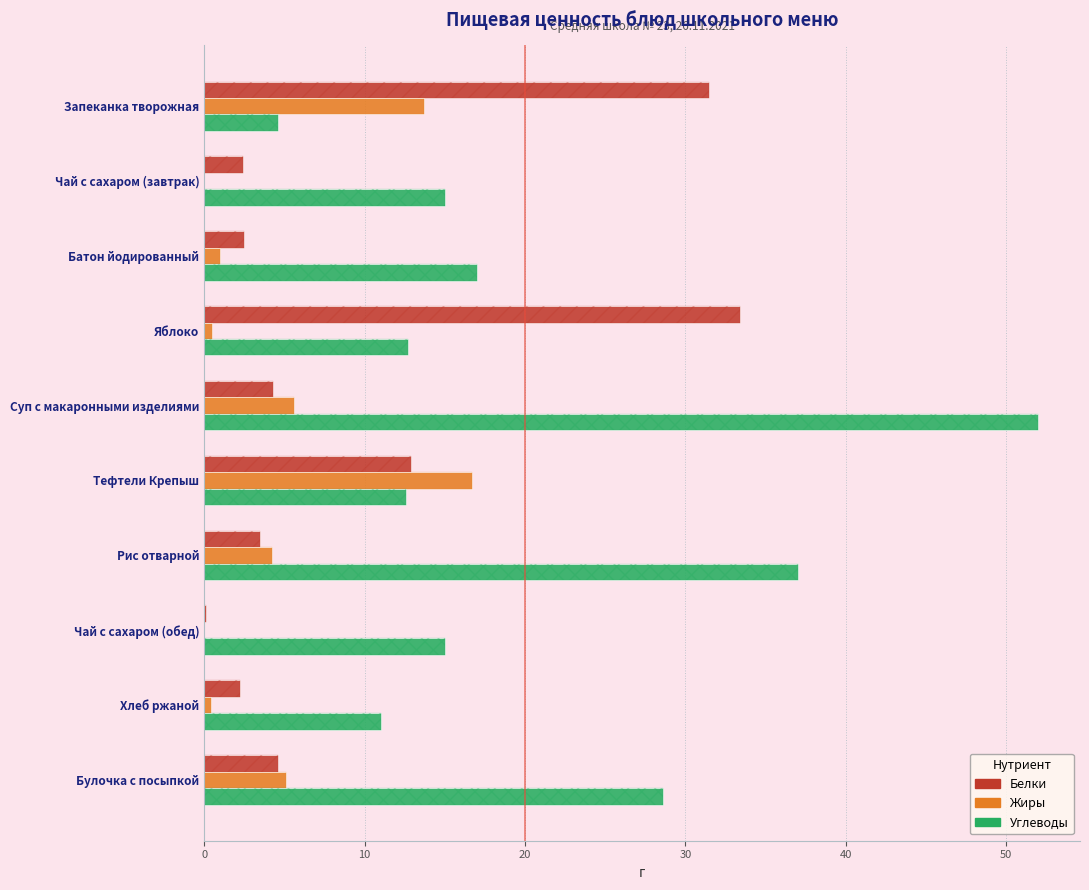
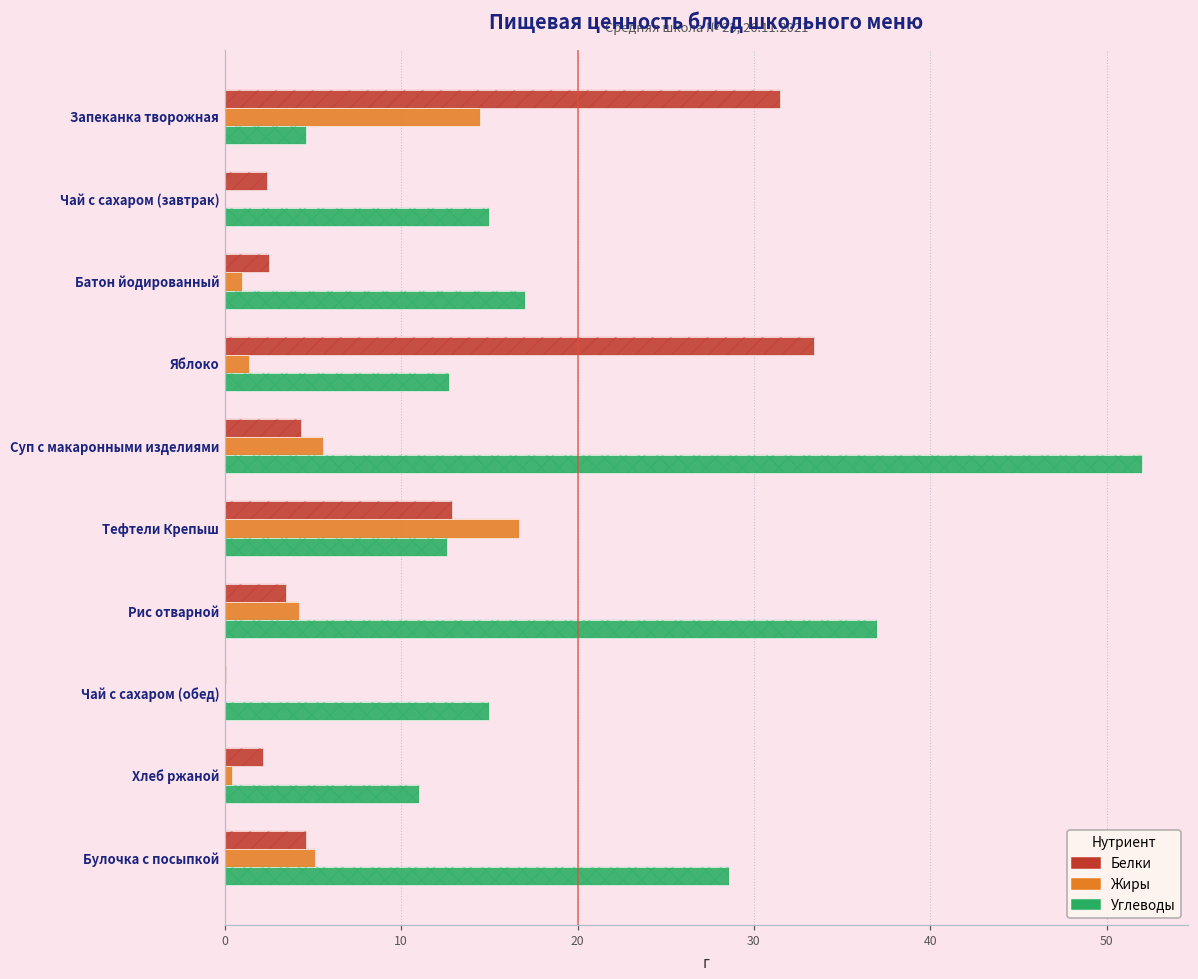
  {
    "Белки": {
      "Запеканка творожная": 31.5,
      "Чай с сахаром (завтрак)": 2.4,
      "Батон йодированный": 2.5,
      "Яблоко": 33.4,
      "Суп с макаронными изделиями": 4.3,
      "Тефтели Крепыш": 12.9,
      "Рис отварной": 3.5,
      "Хлеб ржаной": 2.2,
      "Булочка с посыпкой": 4.6
    },
    "Жиры": {
-     "Запеканка творожная": 13.7,
+     "Запеканка творожная": 14.5,
      "Чай с сахаром (завтрак)": 0.0,
      "Батон йодированный": 1.0,
-     "Яблоко": 0.5,
+     "Яблоко": 1.4,
      "Суп с макаронными изделиями": 5.6,
      "Тефтели Крепыш": 16.7,
      "Рис отварной": 4.2,
      "Чай с сахаром (обед)": 0.0,
      "Хлеб ржаной": 0.4,
      "Булочка с посыпкой": 5.1
    },
    "Углеводы": {
      "Запеканка творожная": 4.6,
      "Чай с сахаром (завтрак)": 15.0,
      "Батон йодированный": 17.0,
      "Яблоко": 12.7,
      "Суп с макаронными изделиями": 52.0,
      "Тефтели Крепыш": 12.6,
      "Рис отварной": 37.0,
      "Чай с сахаром (обед)": 15.0,
      "Хлеб ржаной": 11.0,
      "Булочка с посыпкой": 28.6
    }
  }
